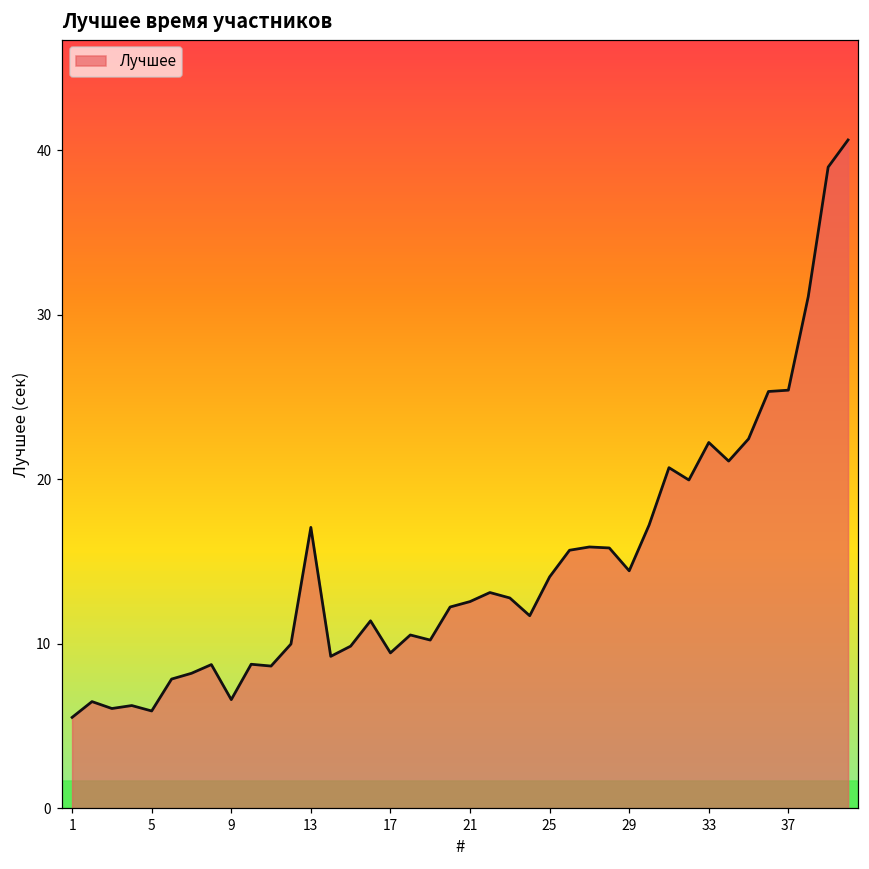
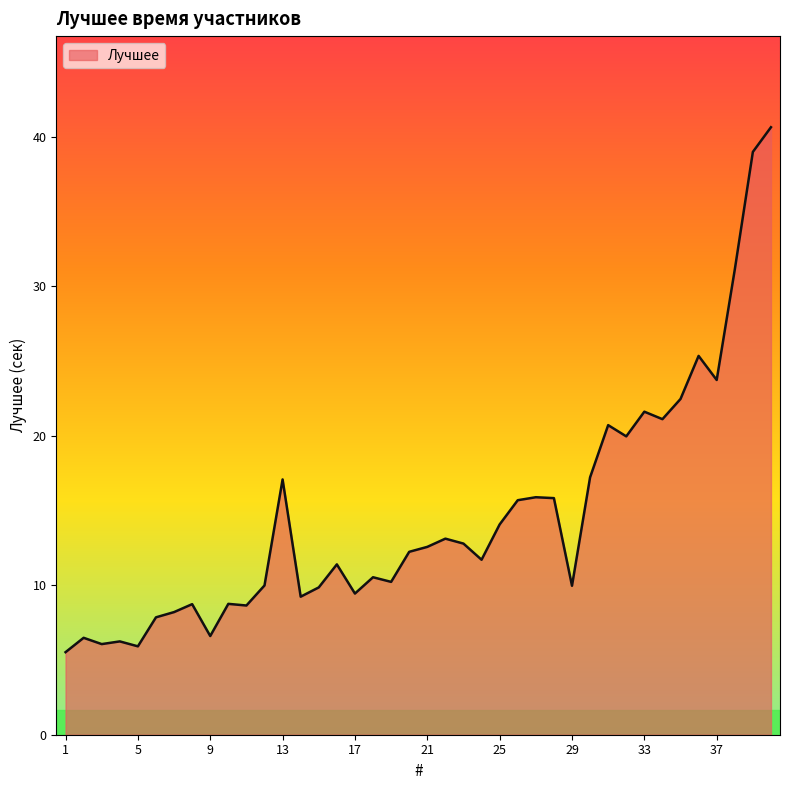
  {
    "1": 5.5,
    "5": 5.9,
    "9": 6.6,
    "13": 17.1,
    "17": 9.4,
    "21": 12.6,
    "25": 14.1,
-   "29": 14.4,
-   "33": 22.2,
-   "37": 25.4
+   "29": 10.0,
+   "33": 21.6,
+   "37": 23.7
  }
